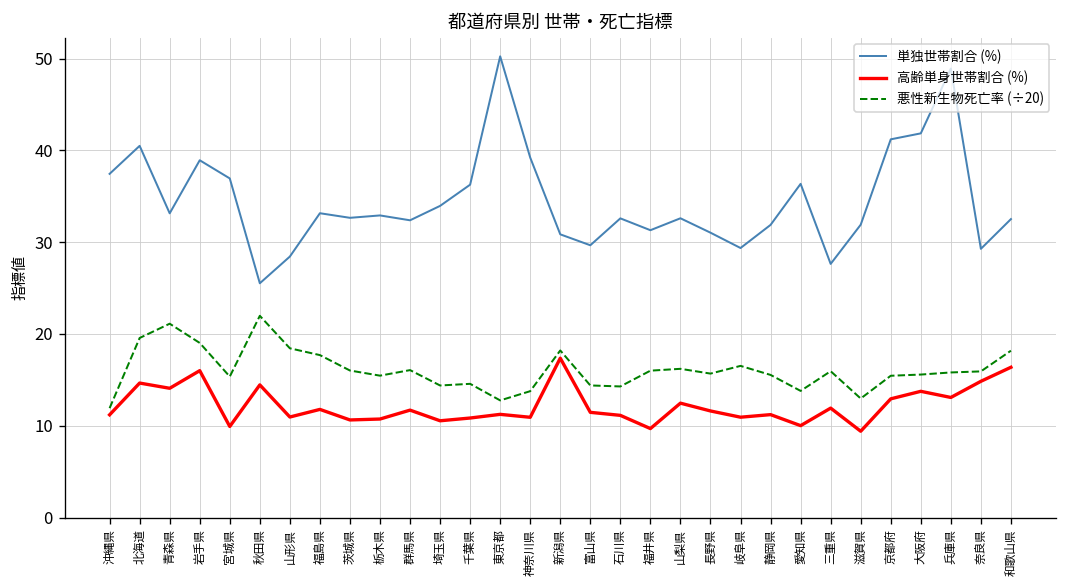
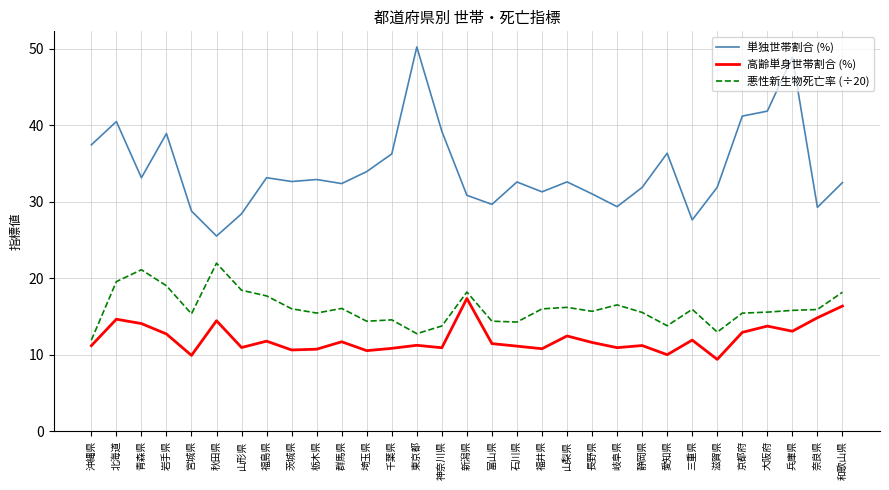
  {
    "単独世帯割合 (%)": {
      "沖縄県": 37,
      "北海道": 40,
      "青森県": 33,
      "岩手県": 39,
-     "宮城県": 37,
+     "宮城県": 29,
      "秋田県": 26,
      "山形県": 28,
      "福島県": 33,
      "茨城県": 33,
      "栃木県": 33,
      "群馬県": 32,
      "埼玉県": 34,
      "千葉県": 36,
      "東京都": 50,
      "神奈川県": 39,
      "新潟県": 31,
      "富山県": 30,
      "石川県": 33,
      "福井県": 31,
      "山梨県": 33,
      "長野県": 31,
      "岐阜県": 29,
      "静岡県": 32,
      "愛知県": 36,
      "三重県": 28,
      "滋賀県": 32,
      "京都府": 41,
      "大阪府": 42,
      "奈良県": 29,
      "和歌山県": 33
    },
    "高齢単身世帯割合 (%)": {
      "沖縄県": 11,
      "北海道": 15,
      "青森県": 14,
-     "岩手県": 16,
+     "岩手県": 13,
      "宮城県": 10,
      "秋田県": 14,
      "山形県": 11,
      "福島県": 12,
      "茨城県": 11,
      "栃木県": 11,
      "群馬県": 12,
      "埼玉県": 11,
      "千葉県": 11,
      "東京都": 11,
      "神奈川県": 11,
      "新潟県": 17,
      "富山県": 11,
      "石川県": 11,
-     "福井県": 10,
+     "福井県": 11,
      "山梨県": 12,
      "長野県": 12,
      "岐阜県": 11,
      "静岡県": 11,
      "愛知県": 10,
      "三重県": 12,
      "滋賀県": 9,
      "京都府": 13,
      "大阪府": 14,
      "兵庫県": 13,
      "奈良県": 15,
      "和歌山県": 16
    },
    "悪性新生物死亡率 (÷20)": {
      "沖縄県": 12,
      "北海道": 20,
      "青森県": 21,
      "岩手県": 19,
      "宮城県": 15,
      "秋田県": 22,
      "山形県": 18,
      "福島県": 18,
      "茨城県": 16,
      "栃木県": 15,
      "群馬県": 16,
      "埼玉県": 14,
      "千葉県": 15,
      "東京都": 13,
      "神奈川県": 14,
      "新潟県": 18,
      "富山県": 14,
      "石川県": 14,
      "福井県": 16,
      "山梨県": 16,
      "長野県": 16,
      "岐阜県": 17,
      "静岡県": 16,
      "愛知県": 14,
      "三重県": 16,
      "滋賀県": 13,
      "京都府": 15,
      "大阪府": 16,
      "兵庫県": 16,
      "奈良県": 16,
      "和歌山県": 18
    }
  }
